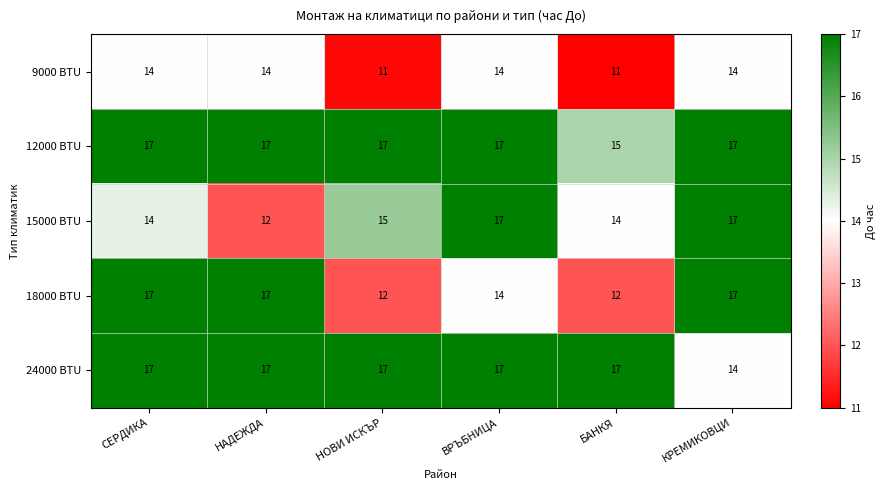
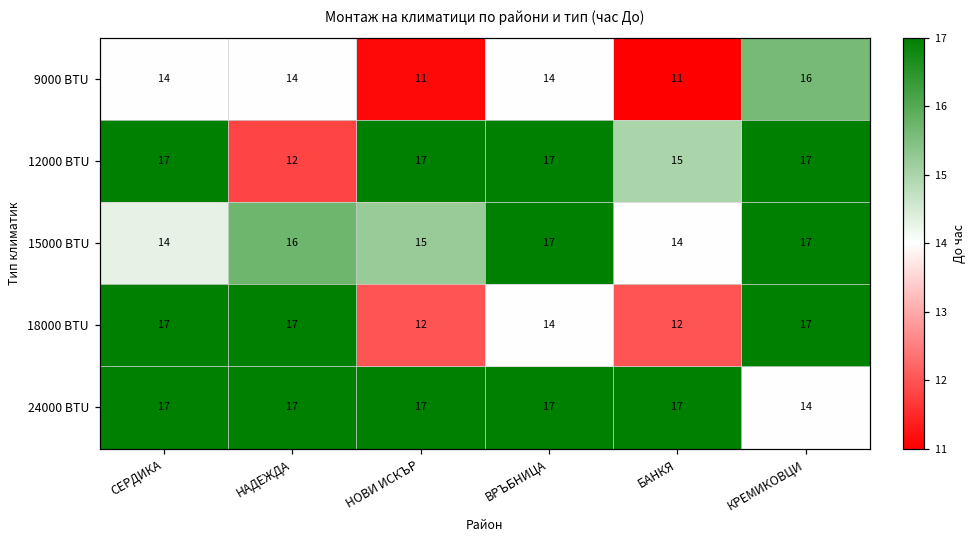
  {
    "9000 BTU": {
      "СЕРДИКА": 14,
      "НАДЕЖДА": 14,
      "НОВИ ИСКЪР": 11,
      "ВРЪБНИЦА": 14,
      "БАНКЯ": 11,
-     "КРЕМИКОВЦИ": 14
+     "КРЕМИКОВЦИ": 16
    },
    "12000 BTU": {
      "СЕРДИКА": 17,
-     "НАДЕЖДА": 17,
+     "НАДЕЖДА": 12,
      "НОВИ ИСКЪР": 17,
      "ВРЪБНИЦА": 17,
      "БАНКЯ": 15,
      "КРЕМИКОВЦИ": 17
    },
    "15000 BTU": {
      "СЕРДИКА": 14,
-     "НАДЕЖДА": 12,
+     "НАДЕЖДА": 16,
      "НОВИ ИСКЪР": 15,
      "ВРЪБНИЦА": 17,
      "БАНКЯ": 14,
      "КРЕМИКОВЦИ": 17
    },
    "18000 BTU": {
      "СЕРДИКА": 17,
      "НАДЕЖДА": 17,
      "НОВИ ИСКЪР": 12,
      "ВРЪБНИЦА": 14,
      "БАНКЯ": 12,
      "КРЕМИКОВЦИ": 17
    },
    "24000 BTU": {
      "СЕРДИКА": 17,
      "НАДЕЖДА": 17,
      "НОВИ ИСКЪР": 17,
      "ВРЪБНИЦА": 17,
      "БАНКЯ": 17,
      "КРЕМИКОВЦИ": 14
    }
  }
